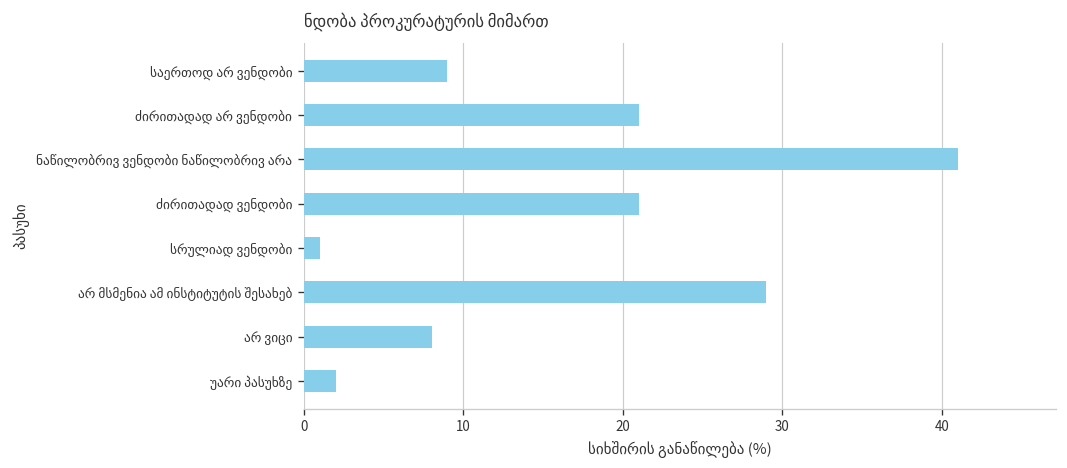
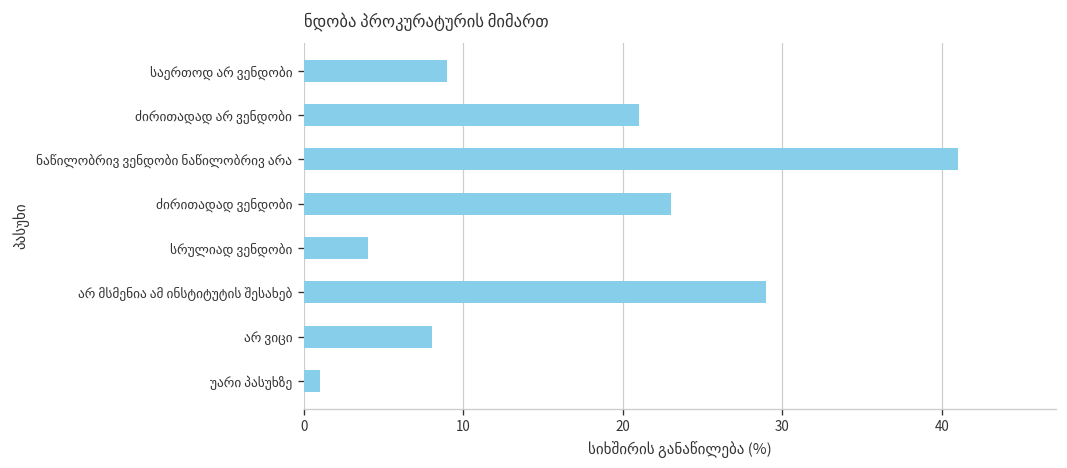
  {
    "საერთოდ არ ვენდობი": 9,
    "ძირითადად არ ვენდობი": 21,
    "ნაწილობრივ ვენდობი ნაწილობრივ არა": 41,
-   "ძირითადად ვენდობი": 21,
-   "სრულიად ვენდობი": 1,
+   "ძირითადად ვენდობი": 23,
+   "სრულიად ვენდობი": 4,
    "არ მსმენია ამ ინსტიტუტის შესახებ": 29,
    "არ ვიცი": 8,
-   "უარი პასუხზე": 2
+   "უარი პასუხზე": 1
  }
